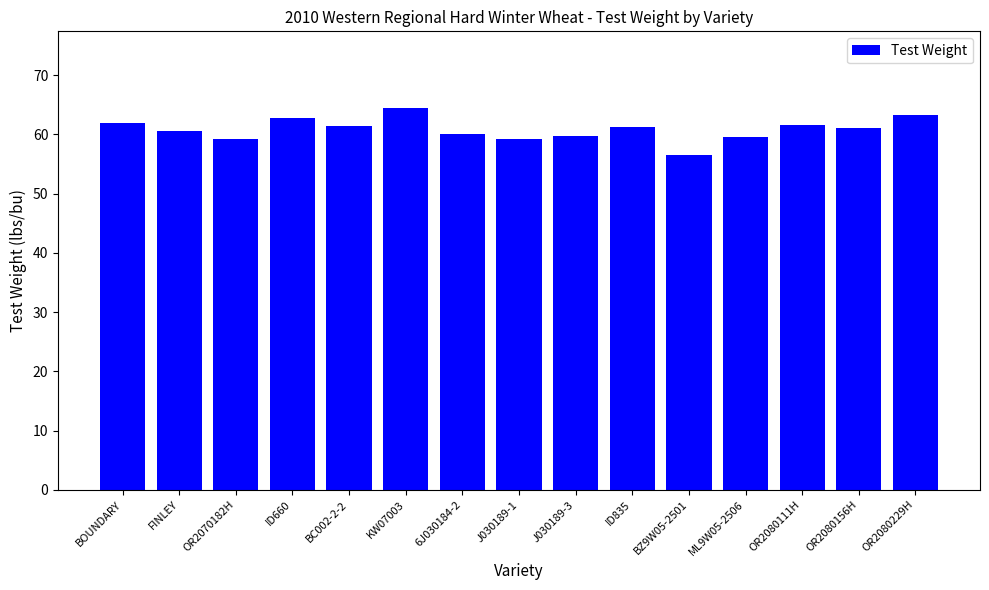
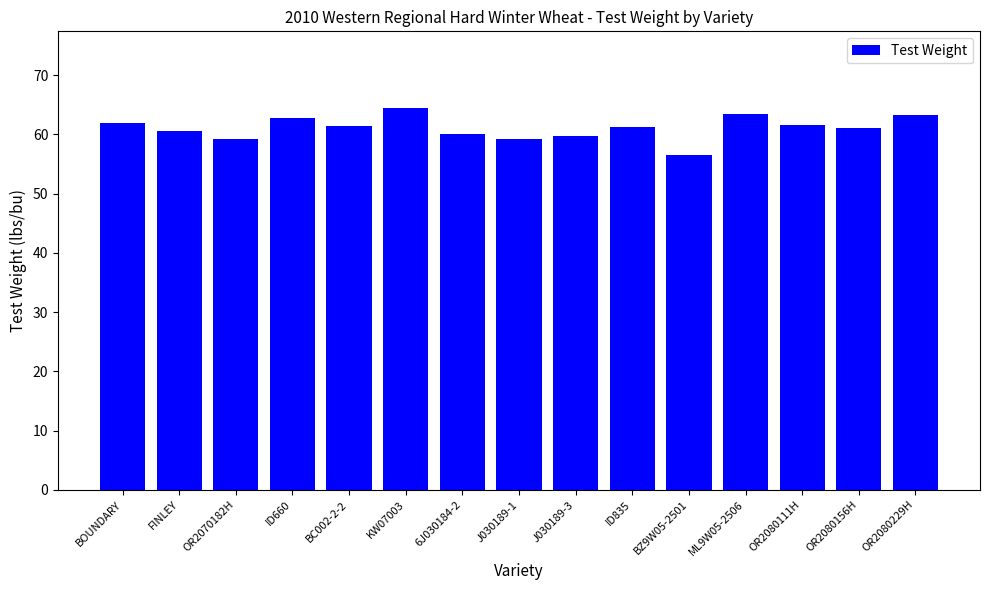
  {
    "BOUNDARY": 62,
    "FINLEY": 61,
    "OR2070182H": 59,
    "ID660": 63,
    "BC002-2-2": 61,
    "KW07003": 65,
    "6J030184-2": 60,
    "J030189-1": 59,
    "J030189-3": 60,
    "ID835": 61,
    "BZ9W05-2501": 57,
-   "ML9W05-2506": 60,
+   "ML9W05-2506": 63,
    "OR2080111H": 62,
    "OR2080156H": 61,
    "OR2080229H": 63
  }
